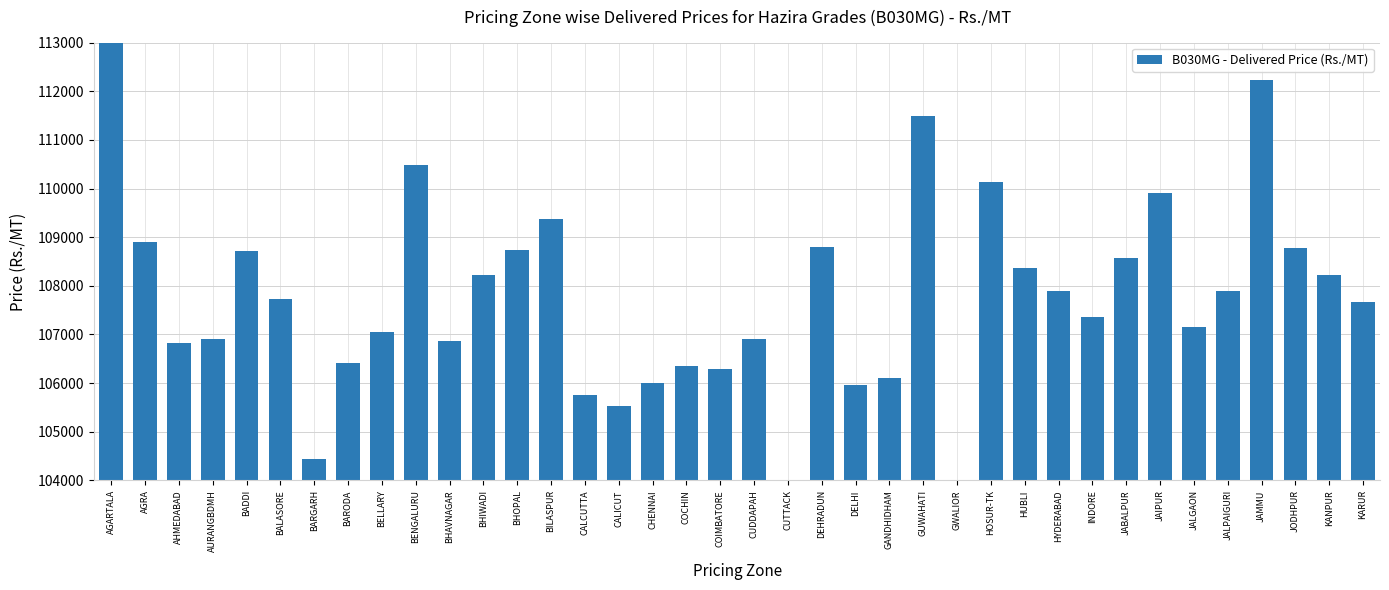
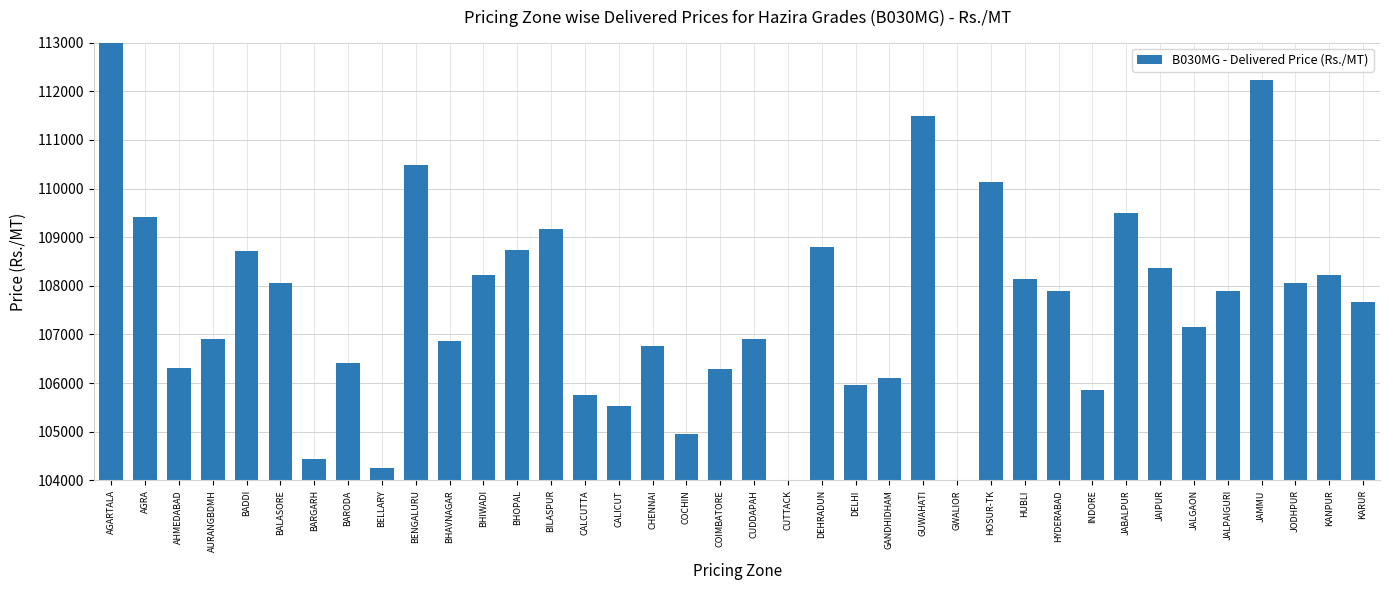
  {
-   "AGRA": 108900,
-   "AHMEDABAD": 106800,
+   "AGRA": 109400,
+   "AHMEDABAD": 106300,
    "AURANGBDMH": 106900,
    "BADDI": 108700,
-   "BALASORE": 107700,
+   "BALASORE": 108100,
    "BARGARH": 104400,
    "BARODA": 106400,
-   "BELLARY": 107100,
+   "BELLARY": 104300,
    "BENGALURU": 110500,
    "BHAVNAGAR": 106900,
    "BHIWADI": 108200,
    "BHOPAL": 108700,
-   "BILASPUR": 109400,
+   "BILASPUR": 109200,
    "CALCUTTA": 105800,
    "CALICUT": 105500,
-   "CHENNAI": 106000,
-   "COCHIN": 106400,
+   "CHENNAI": 106800,
+   "COCHIN": 105000,
    "COIMBATORE": 106300,
    "CUDDAPAH": 106900,
    "DEHRADUN": 108800,
    "DELHI": 106000,
    "GANDHIDHAM": 106100,
    "GUWAHATI": 111500,
    "HOSUR-TK": 110100,
-   "HUBLI": 108400,
+   "HUBLI": 108100,
    "HYDERABAD": 107900,
-   "INDORE": 107400,
-   "JABALPUR": 108600,
-   "JAIPUR": 109900,
+   "INDORE": 105900,
+   "JABALPUR": 109500,
+   "JAIPUR": 108400,
    "JALGAON": 107200,
    "JALPAIGURI": 107900,
    "JAMMU": 112200,
-   "JODHPUR": 108800,
+   "JODHPUR": 108100,
    "KANPUR": 108200,
    "KARUR": 107700
  }
